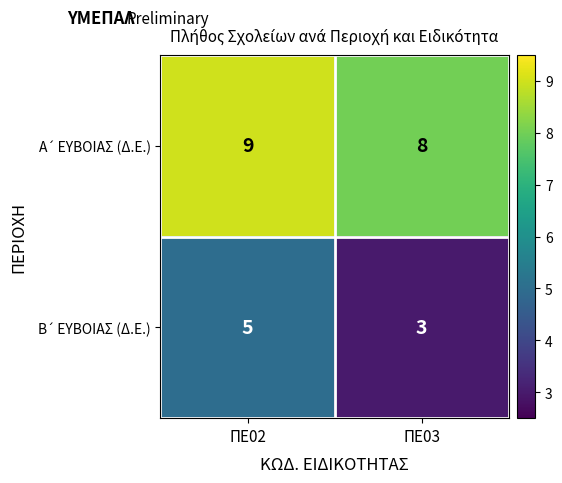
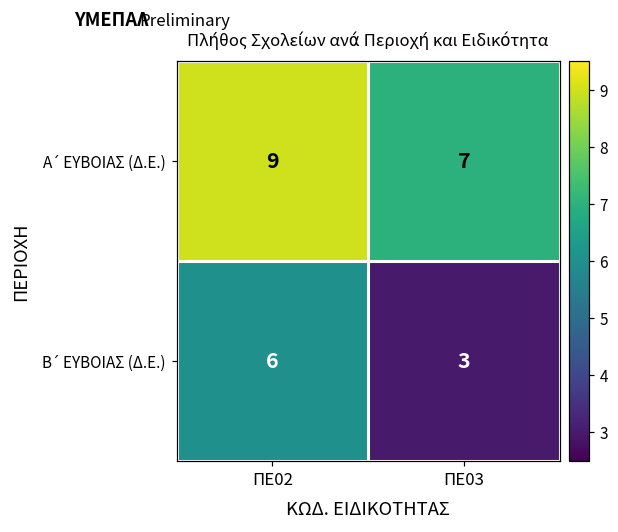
  {
    "Α΄ ΕΥΒΟΙΑΣ (Δ.Ε.)": {
      "ΠΕ02": 9,
-     "ΠΕ03": 8
+     "ΠΕ03": 7
    },
    "Β΄ ΕΥΒΟΙΑΣ (Δ.Ε.)": {
-     "ΠΕ02": 5,
+     "ΠΕ02": 6,
      "ΠΕ03": 3
    }
  }
